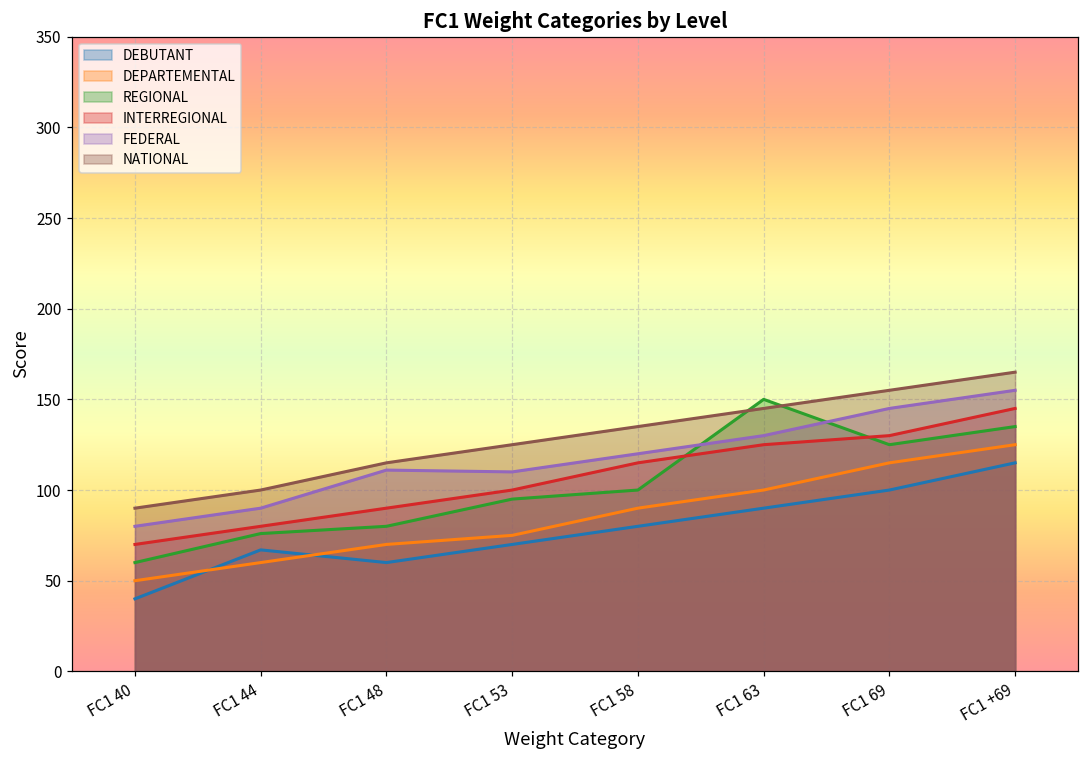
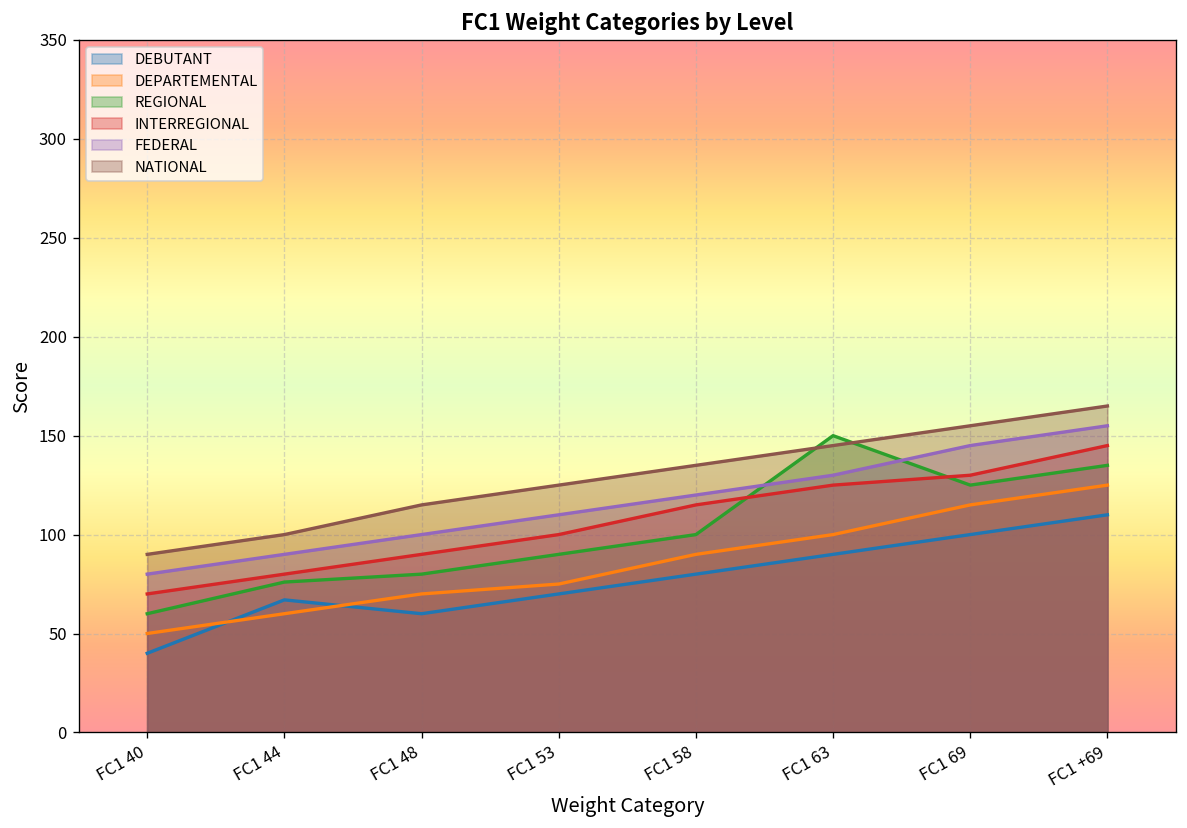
  {
    "DEBUTANT": {
      "FC1 40": 40,
      "FC1 44": 67,
      "FC1 48": 60,
      "FC1 53": 70,
      "FC1 58": 80,
      "FC1 63": 90,
      "FC1 69": 100,
-     "FC1 +69": 115
+     "FC1 +69": 110
    },
    "REGIONAL": {
      "FC1 40": 60,
      "FC1 44": 76,
      "FC1 48": 80,
-     "FC1 53": 95,
+     "FC1 53": 90,
      "FC1 58": 100,
      "FC1 63": 150,
      "FC1 69": 125,
      "FC1 +69": 135
    },
    "FEDERAL": {
      "FC1 40": 80,
      "FC1 44": 90,
-     "FC1 48": 111,
+     "FC1 48": 100,
      "FC1 53": 110,
      "FC1 58": 120,
      "FC1 63": 130,
      "FC1 69": 145,
      "FC1 +69": 155
    }
  }
